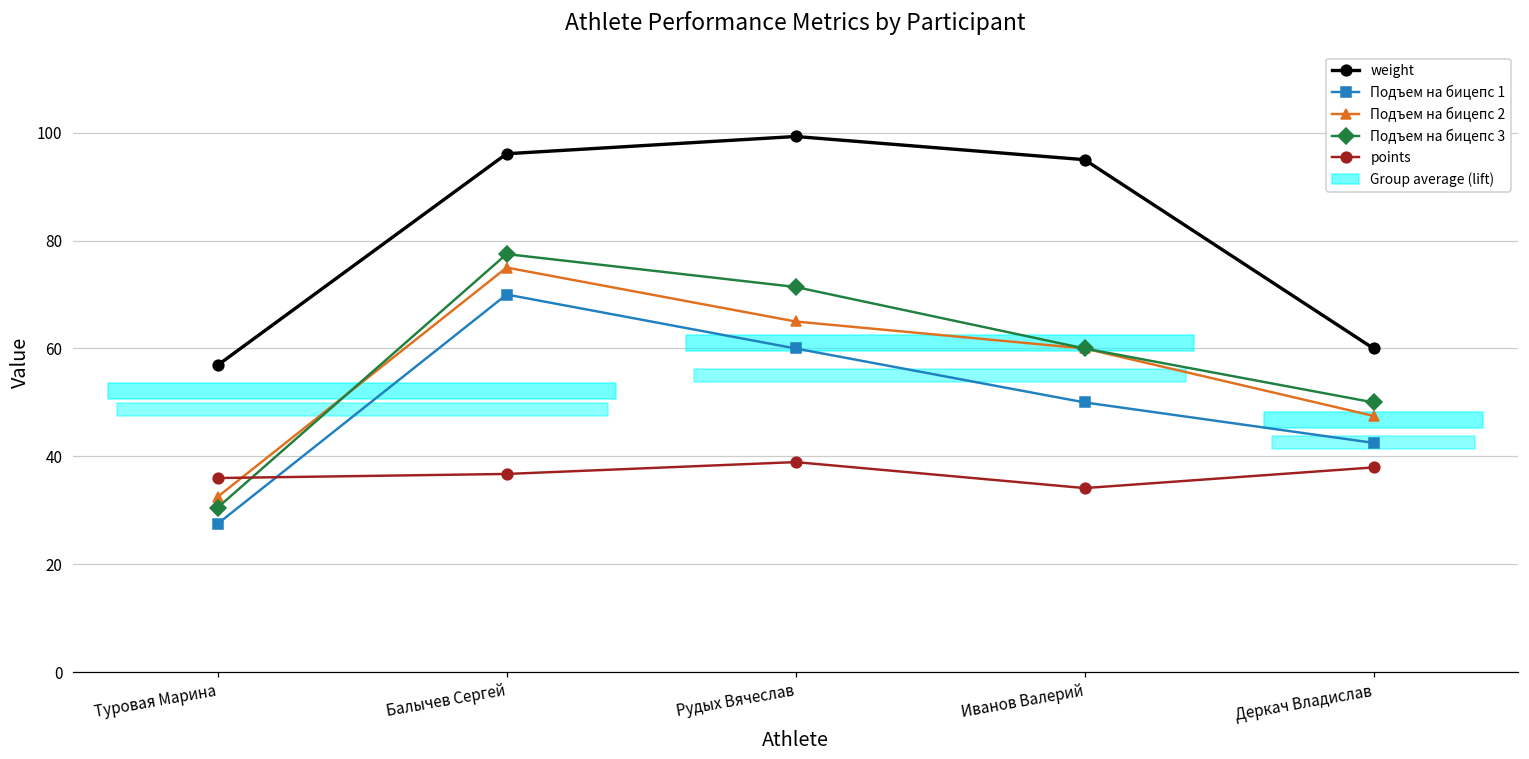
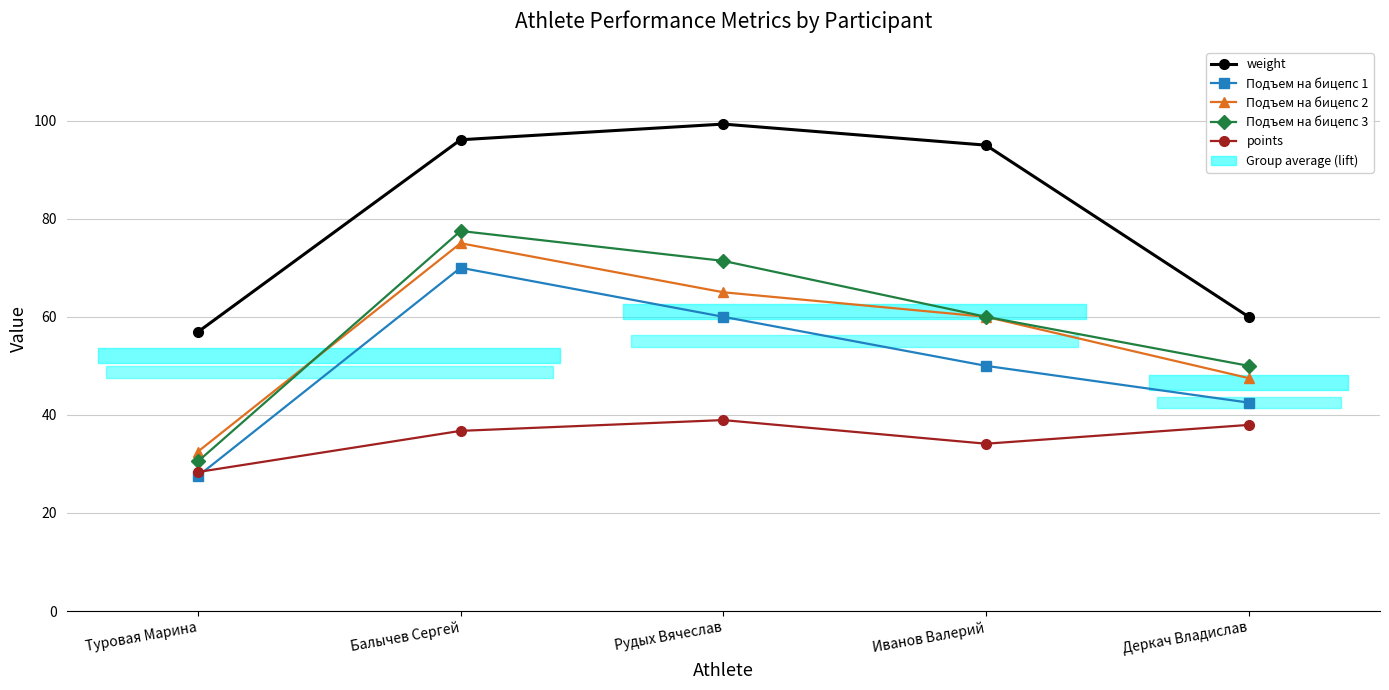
  {
    "weight": {
      "Туровая Марина": 57,
      "Балычев Сергей": 96,
      "Рудых Вячеслав": 99,
      "Иванов Валерий": 95,
      "Деркач Владислав": 60
    },
    "Подъем на бицепс 1": {
      "Туровая Марина": 28,
      "Балычев Сергей": 70,
      "Рудых Вячеслав": 60,
      "Иванов Валерий": 50,
      "Деркач Владислав": 43
    },
    "Подъем на бицепс 2": {
      "Туровая Марина": 33,
      "Балычев Сергей": 75,
      "Рудых Вячеслав": 65,
      "Деркач Владислав": 48
    },
    "Подъем на бицепс 3": {
      "Туровая Марина": 31,
      "Балычев Сергей": 78,
      "Рудых Вячеслав": 71,
      "Деркач Владислав": 50
    },
    "points": {
-     "Туровая Марина": 36,
+     "Туровая Марина": 28,
      "Балычев Сергей": 37,
      "Рудых Вячеслав": 39,
      "Иванов Валерий": 34,
      "Деркач Владислав": 38
    }
  }
